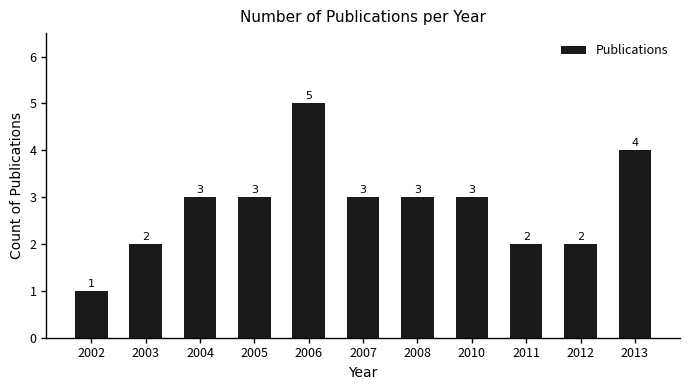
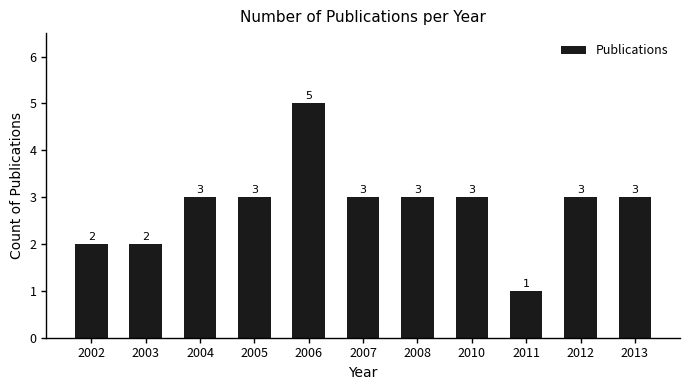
  {
-   "2002": 1,
+   "2002": 2,
    "2003": 2,
    "2004": 3,
    "2005": 3,
    "2006": 5,
    "2007": 3,
    "2008": 3,
    "2010": 3,
-   "2011": 2,
-   "2012": 2,
-   "2013": 4
+   "2011": 1,
+   "2012": 3,
+   "2013": 3
  }
